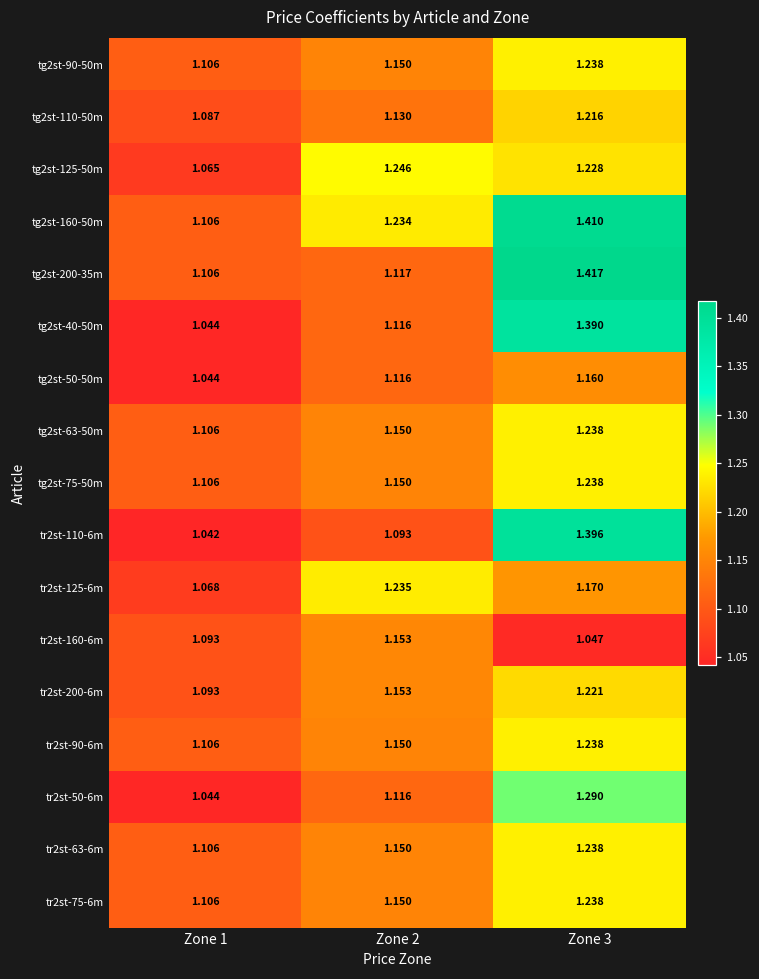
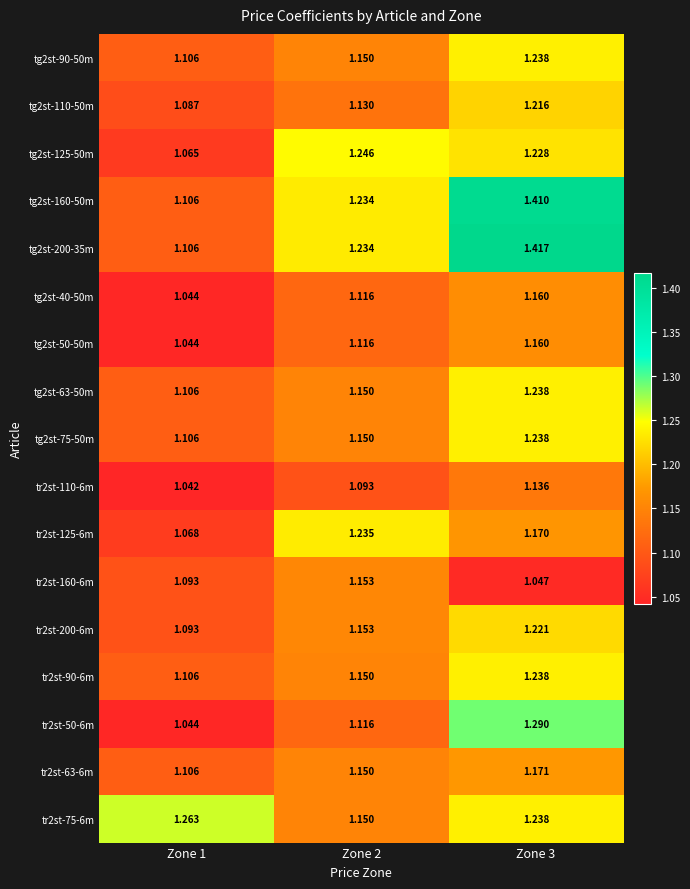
  {
    "tg2st-90-50m": {
      "Zone 1": 1.106,
      "Zone 2": 1.150,
      "Zone 3": 1.238
    },
    "tg2st-110-50m": {
      "Zone 1": 1.087,
      "Zone 2": 1.130,
      "Zone 3": 1.216
    },
    "tg2st-125-50m": {
      "Zone 1": 1.065,
      "Zone 2": 1.246,
      "Zone 3": 1.228
    },
    "tg2st-160-50m": {
      "Zone 1": 1.106,
      "Zone 2": 1.234,
      "Zone 3": 1.410
    },
    "tg2st-200-35m": {
      "Zone 1": 1.106,
-     "Zone 2": 1.117,
+     "Zone 2": 1.234,
      "Zone 3": 1.417
    },
    "tg2st-40-50m": {
      "Zone 1": 1.044,
      "Zone 2": 1.116,
-     "Zone 3": 1.390
+     "Zone 3": 1.160
    },
    "tg2st-50-50m": {
      "Zone 1": 1.044,
      "Zone 2": 1.116,
      "Zone 3": 1.160
    },
    "tg2st-63-50m": {
      "Zone 1": 1.106,
      "Zone 2": 1.150,
      "Zone 3": 1.238
    },
    "tg2st-75-50m": {
      "Zone 1": 1.106,
      "Zone 2": 1.150,
      "Zone 3": 1.238
    },
    "tr2st-110-6m": {
      "Zone 1": 1.042,
      "Zone 2": 1.093,
-     "Zone 3": 1.396
+     "Zone 3": 1.136
    },
    "tr2st-125-6m": {
      "Zone 1": 1.068,
      "Zone 2": 1.235,
      "Zone 3": 1.170
    },
    "tr2st-160-6m": {
      "Zone 1": 1.093,
      "Zone 2": 1.153,
      "Zone 3": 1.047
    },
    "tr2st-200-6m": {
      "Zone 1": 1.093,
      "Zone 2": 1.153,
      "Zone 3": 1.221
    },
    "tr2st-90-6m": {
      "Zone 1": 1.106,
      "Zone 2": 1.150,
      "Zone 3": 1.238
    },
    "tr2st-50-6m": {
      "Zone 1": 1.044,
      "Zone 2": 1.116,
      "Zone 3": 1.290
    },
    "tr2st-63-6m": {
      "Zone 1": 1.106,
      "Zone 2": 1.150,
-     "Zone 3": 1.238
+     "Zone 3": 1.171
    },
    "tr2st-75-6m": {
-     "Zone 1": 1.106,
+     "Zone 1": 1.263,
      "Zone 2": 1.150,
      "Zone 3": 1.238
    }
  }
